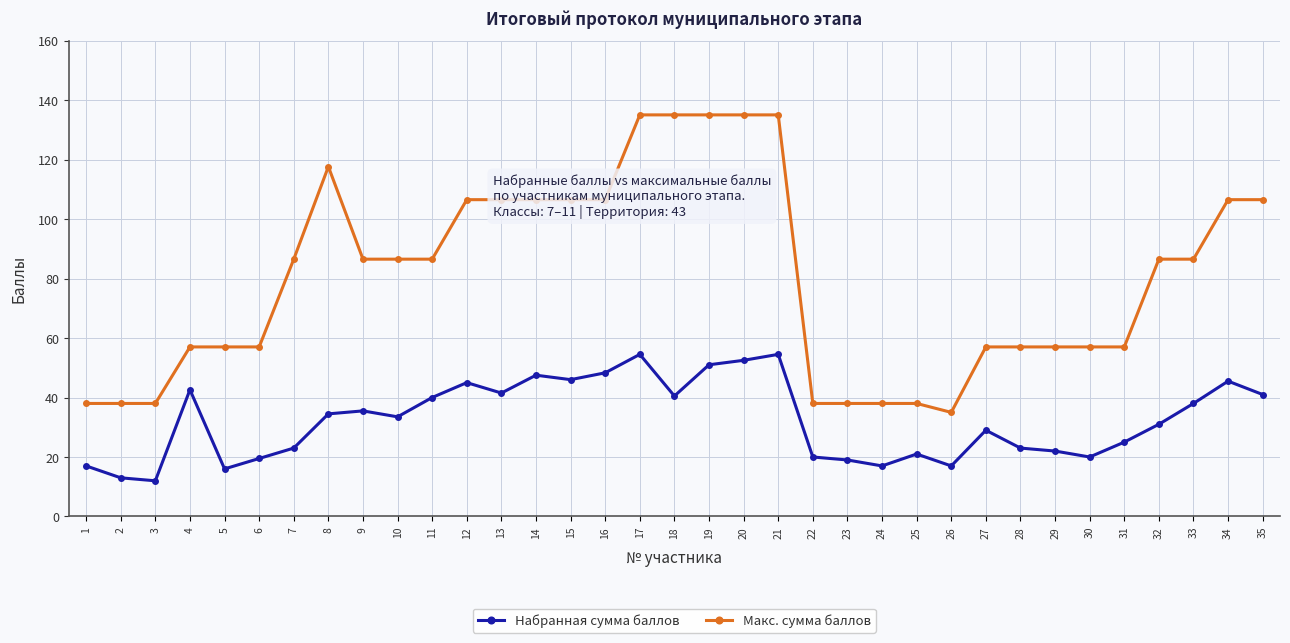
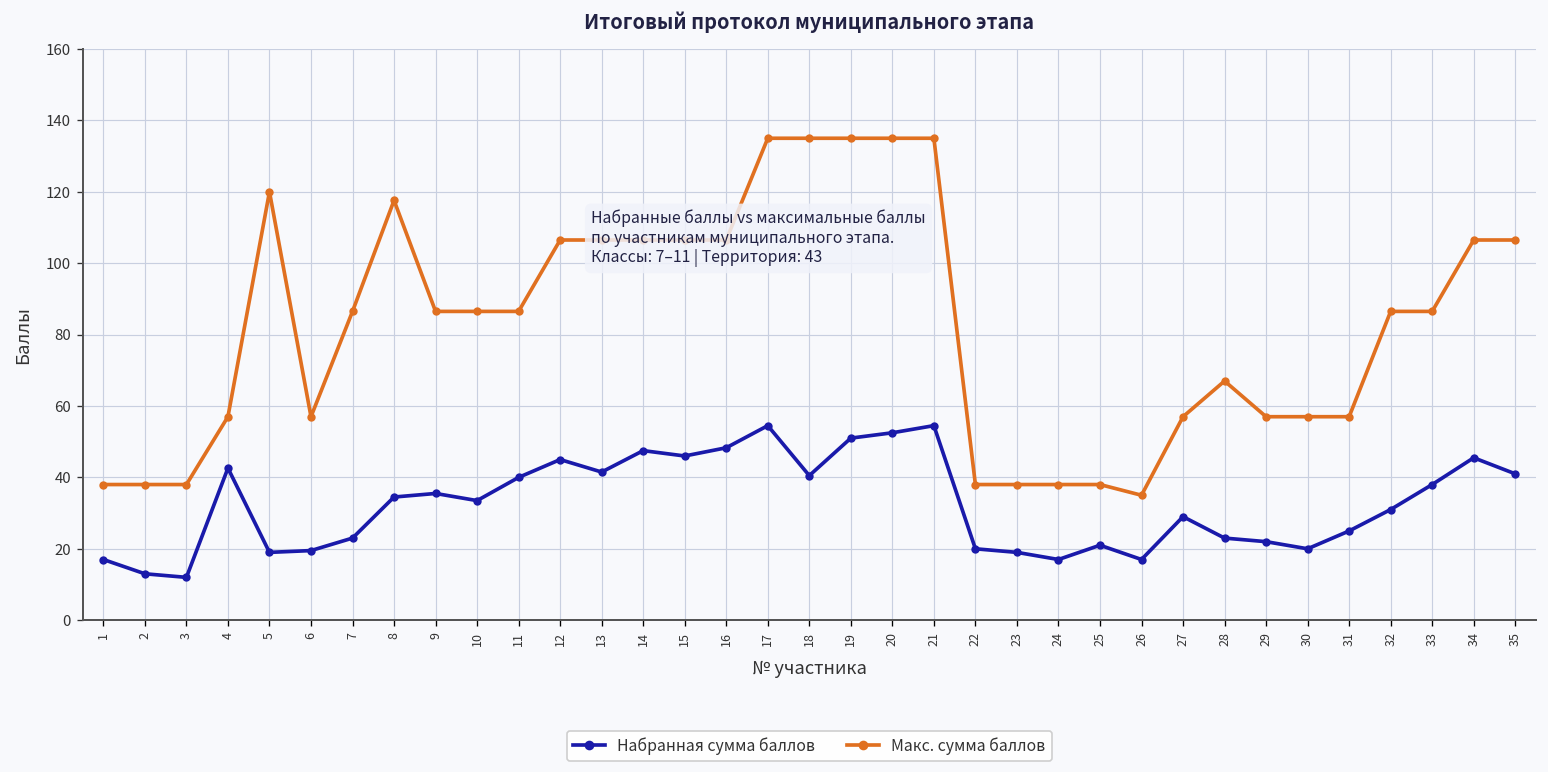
  {
    "Набранная сумма баллов": {
      "1": 17,
      "2": 13,
      "3": 12,
      "4": 43,
-     "5": 16,
+     "5": 19,
      "6": 20,
      "7": 23,
      "8": 35,
      "9": 36,
      "10": 34,
      "11": 40,
      "12": 45,
      "13": 42,
      "14": 48,
      "15": 46,
      "16": 48,
      "17": 55,
      "18": 41,
      "19": 51,
      "20": 53,
      "21": 55,
      "22": 20,
      "23": 19,
      "24": 17,
      "25": 21,
      "26": 17,
      "27": 29,
      "28": 23,
      "29": 22,
      "30": 20,
      "31": 25,
      "32": 31,
      "33": 38,
      "34": 46,
      "35": 41
    },
    "Макс. сумма баллов": {
      "1": 38,
      "2": 38,
      "3": 38,
      "4": 57,
-     "5": 57,
+     "5": 120,
      "6": 57,
      "7": 87,
      "8": 118,
      "9": 87,
      "10": 87,
      "11": 87,
      "12": 107,
      "17": 135,
      "18": 135,
      "19": 135,
      "20": 135,
      "21": 135,
      "22": 38,
      "23": 38,
      "24": 38,
      "25": 38,
      "26": 35,
      "27": 57,
-     "28": 57,
+     "28": 67,
      "29": 57,
      "30": 57,
      "31": 57,
      "32": 87,
      "33": 87,
      "34": 107,
      "35": 107
    }
  }
